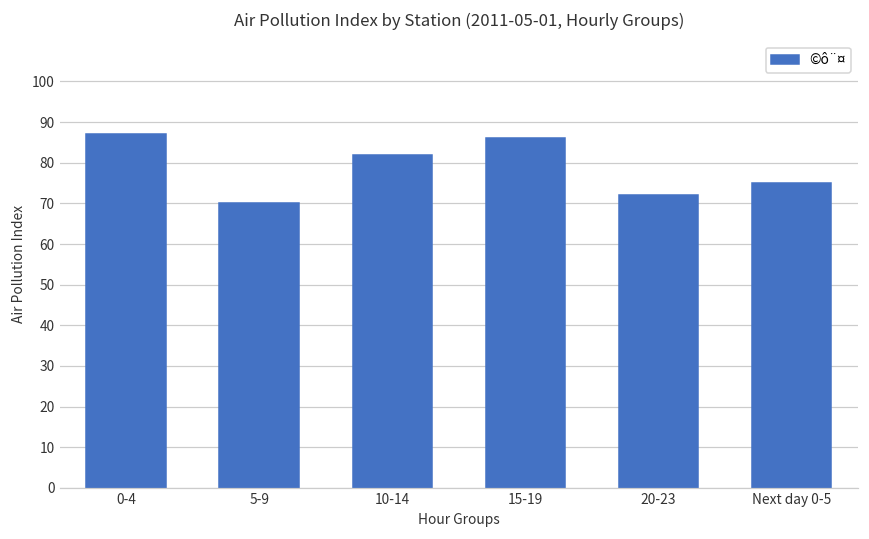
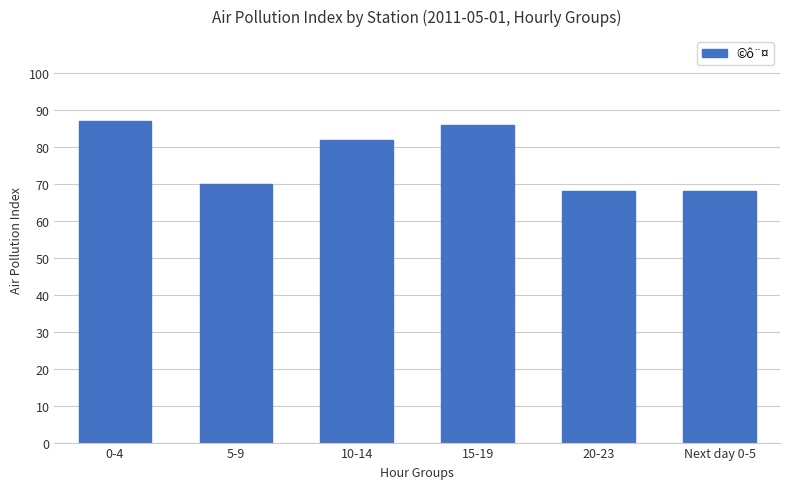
  {
    "0-4": 87,
    "5-9": 70,
    "10-14": 82,
    "15-19": 86,
-   "20-23": 72,
-   "Next day 0-5": 75
+   "20-23": 68,
+   "Next day 0-5": 68
  }
